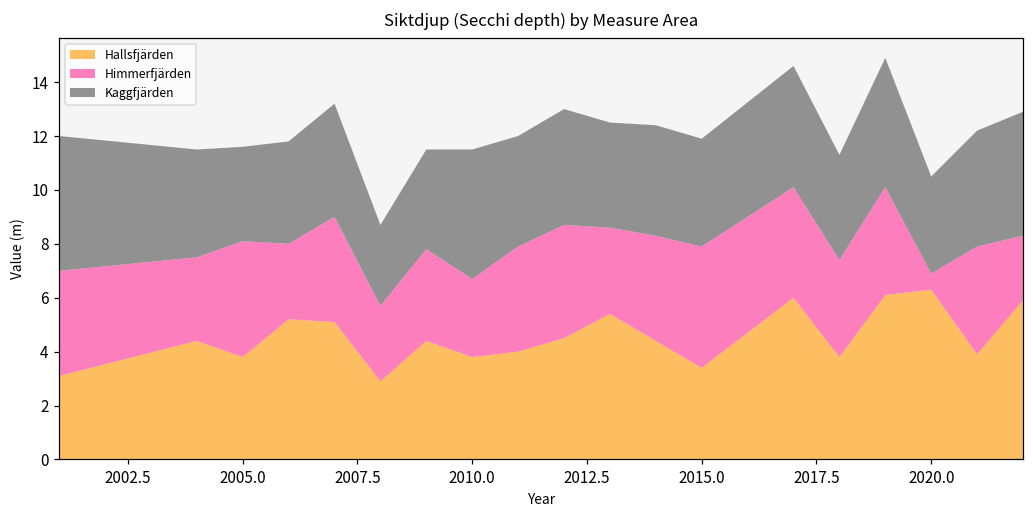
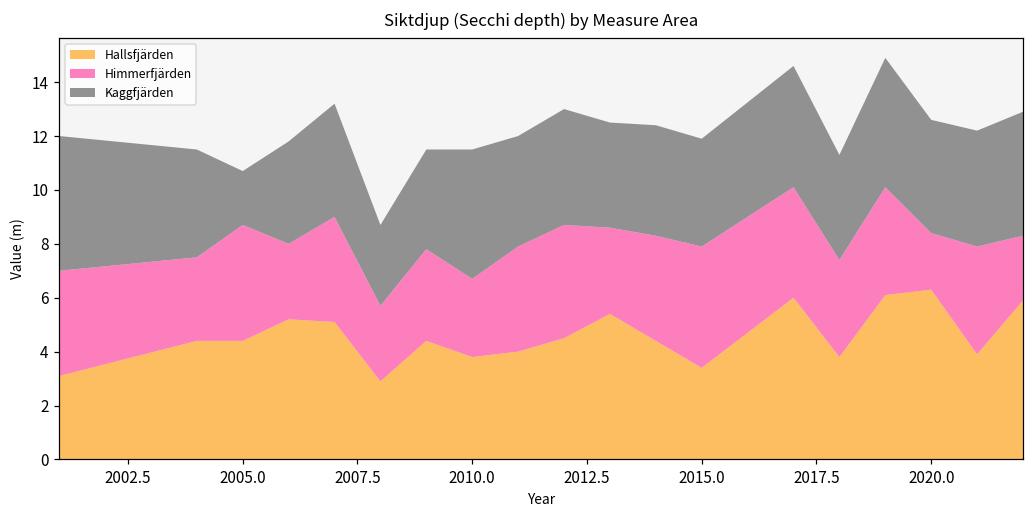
  {
    "Hallsfjärden": {
-     "2005.0": 3.8,
+     "2005.0": 4.4,
      "2010.0": 3.8,
      "2015.0": 3.4,
      "2020.0": 6.3
    },
    "Himmerfjärden": {
      "2005.0": 4.3,
      "2010.0": 2.9,
      "2015.0": 4.5,
-     "2020.0": 0.6
+     "2020.0": 2.1
    },
    "Kaggfjärden": {
-     "2005.0": 3.5,
+     "2005.0": 2.0,
      "2010.0": 4.8,
      "2015.0": 4.0,
-     "2020.0": 3.6
+     "2020.0": 4.2
    }
  }
